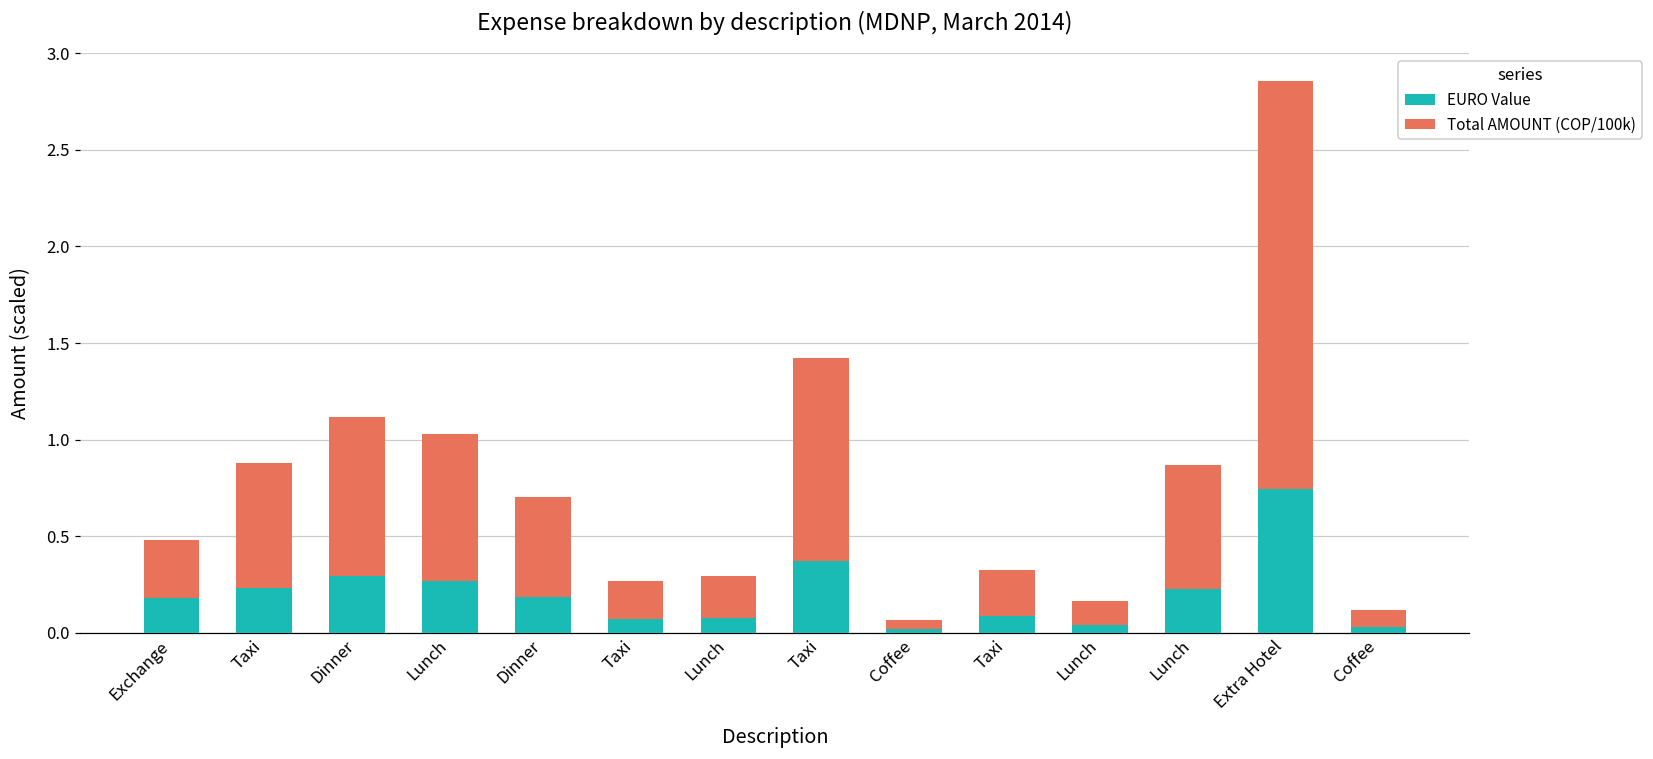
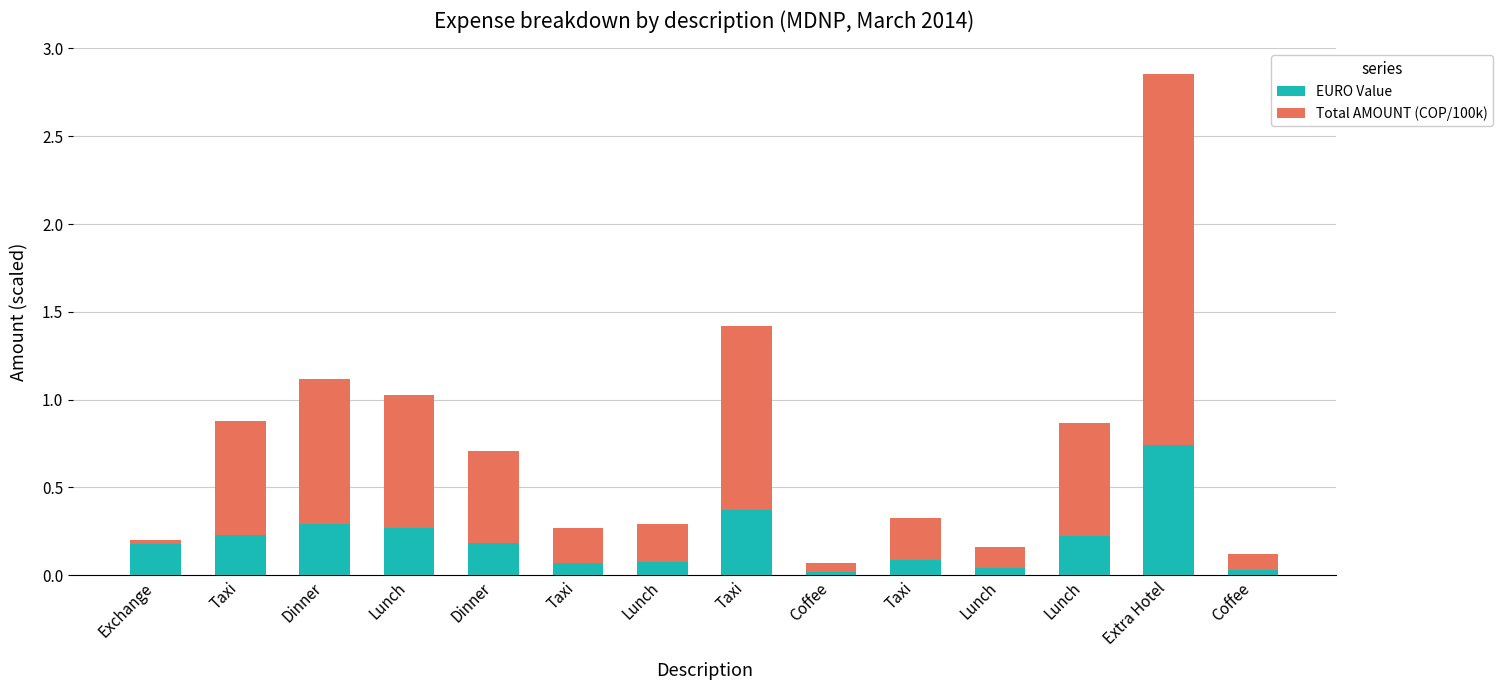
  {
    "EURO Value": {
      "Exchange": 0.18,
      "Extra Hotel": 0.74
    },
    "Total AMOUNT (COP/100k)": {
-     "Exchange": 0.30,
+     "Exchange": 0.02,
      "Extra Hotel": 2.11
    }
  }
